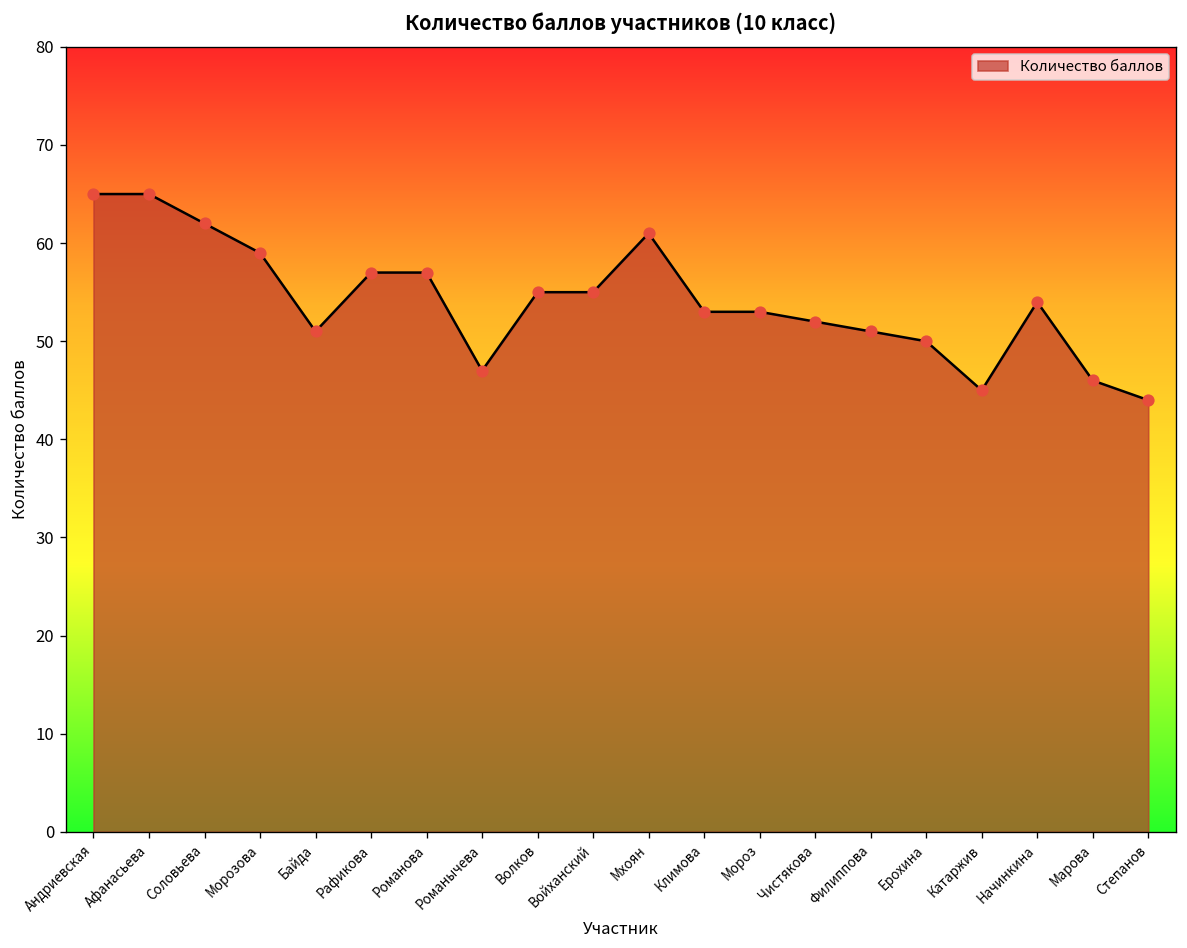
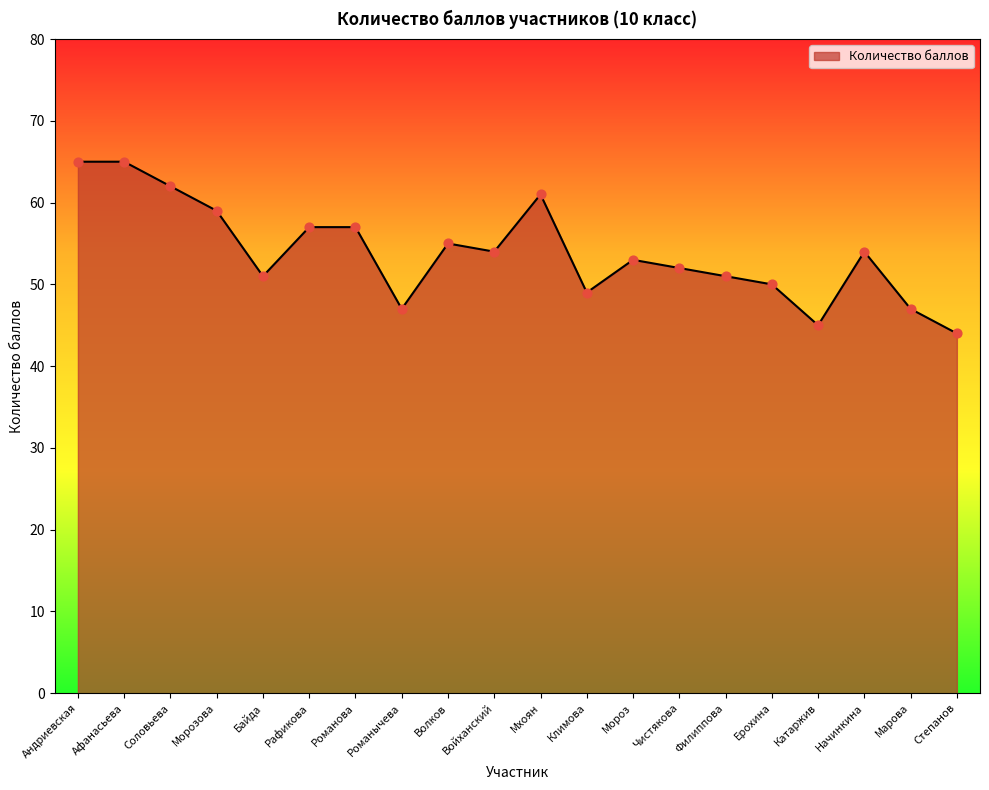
  {
    "Андриевская": 65,
    "Афанасьева": 65,
    "Соловьева": 62,
    "Морозова": 59,
    "Байда": 51,
    "Рафикова": 57,
    "Романова": 57,
    "Романычева": 47,
    "Волков": 55,
-   "Войханский": 55,
+   "Войханский": 54,
    "Мхоян": 61,
-   "Климова": 53,
+   "Климова": 49,
    "Мороз": 53,
    "Чистякова": 52,
    "Филиппова": 51,
    "Ерохина": 50,
    "Катаржив": 45,
    "Начинкина": 54,
-   "Марова": 46,
+   "Марова": 47,
    "Степанов": 44
  }
